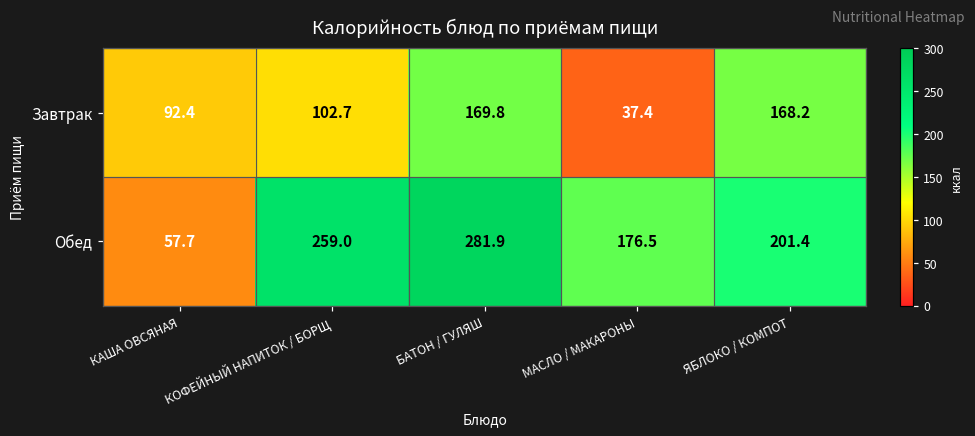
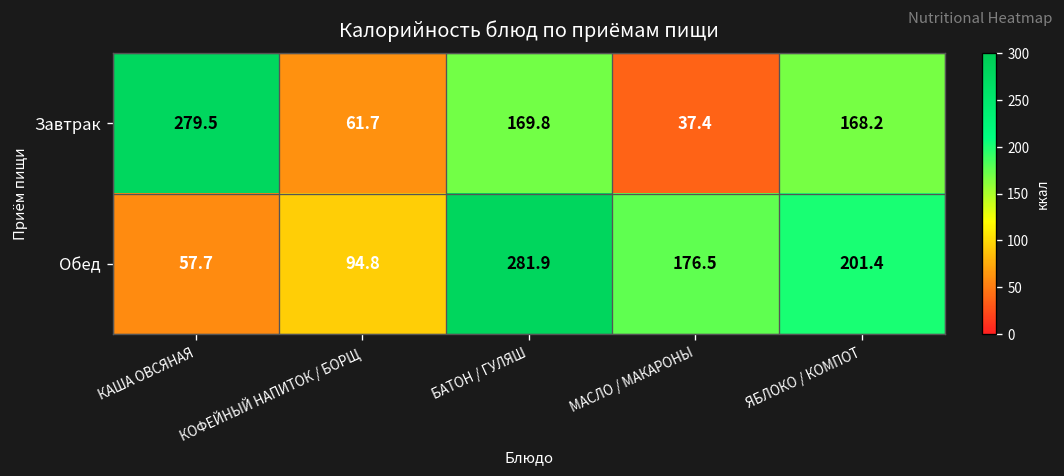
  {
    "Завтрак": {
-     "КАША ОВСЯНАЯ": 92.4,
-     "КОФЕЙНЫЙ НАПИТОК / БОРЩ": 102.7,
+     "КАША ОВСЯНАЯ": 279.5,
+     "КОФЕЙНЫЙ НАПИТОК / БОРЩ": 61.7,
      "БАТОН / ГУЛЯШ": 169.8,
      "МАСЛО / МАКАРОНЫ": 37.4,
      "ЯБЛОКО / КОМПОТ": 168.2
    },
    "Обед": {
      "КАША ОВСЯНАЯ": 57.7,
-     "КОФЕЙНЫЙ НАПИТОК / БОРЩ": 259.0,
+     "КОФЕЙНЫЙ НАПИТОК / БОРЩ": 94.8,
      "БАТОН / ГУЛЯШ": 281.9,
      "МАСЛО / МАКАРОНЫ": 176.5,
      "ЯБЛОКО / КОМПОТ": 201.4
    }
  }
